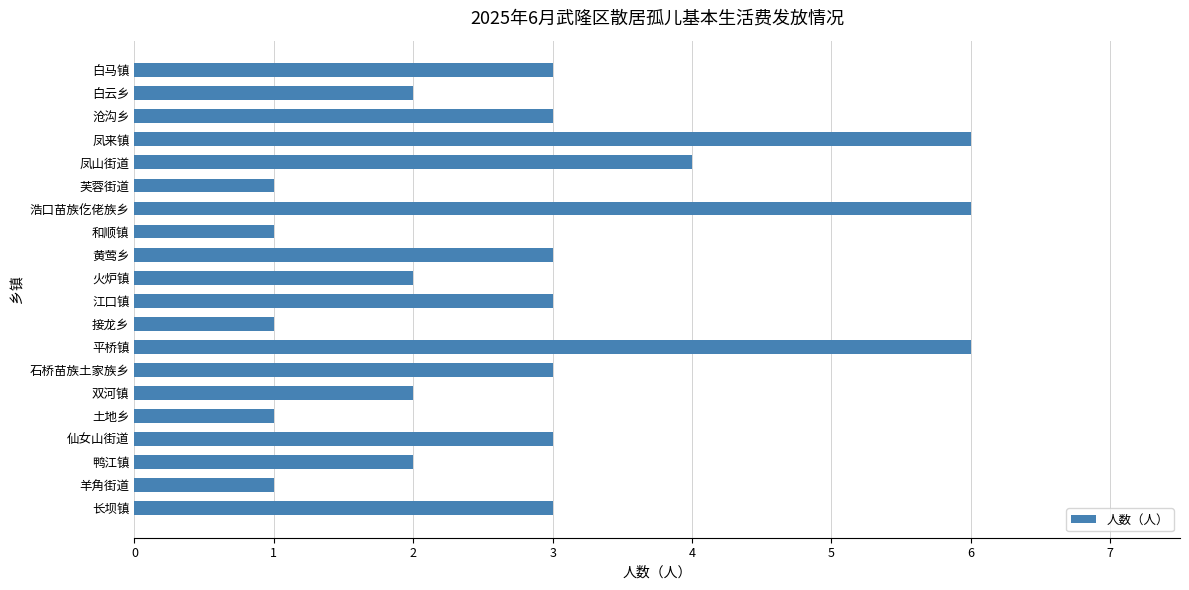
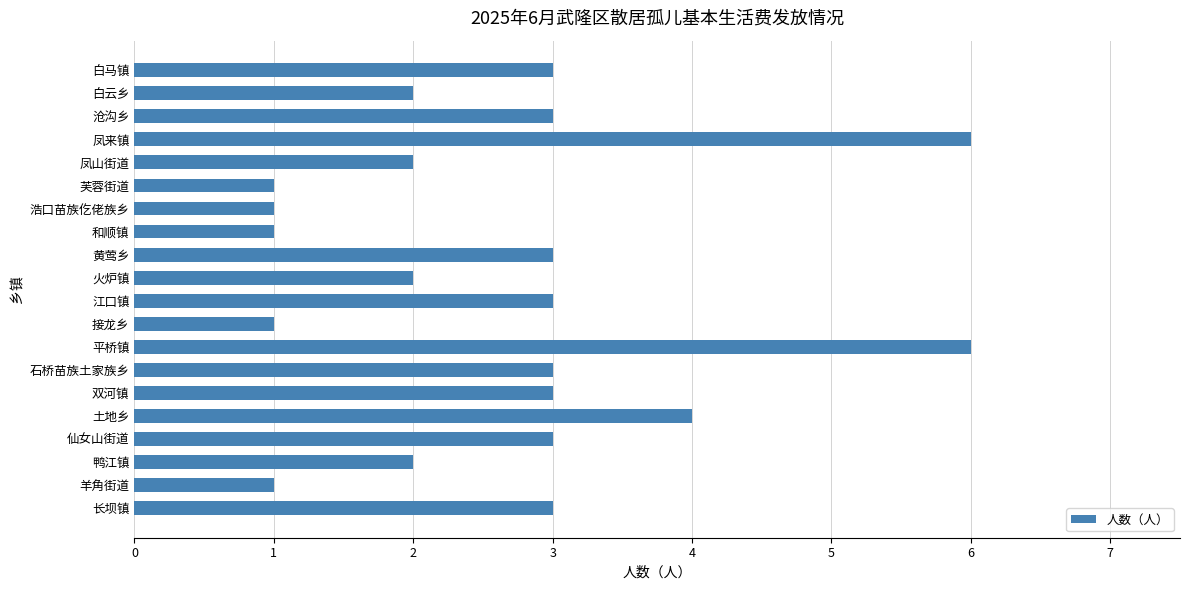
  {
    "白马镇": 3,
    "白云乡": 2,
    "沧沟乡": 3,
    "凤来镇": 6,
-   "凤山街道": 4,
+   "凤山街道": 2,
    "芙蓉街道": 1,
-   "浩口苗族仡佬族乡": 6,
+   "浩口苗族仡佬族乡": 1,
    "和顺镇": 1,
    "黄莺乡": 3,
    "火炉镇": 2,
    "江口镇": 3,
    "接龙乡": 1,
    "平桥镇": 6,
    "石桥苗族土家族乡": 3,
-   "双河镇": 2,
-   "土地乡": 1,
+   "双河镇": 3,
+   "土地乡": 4,
    "仙女山街道": 3,
    "鸭江镇": 2,
    "羊角街道": 1,
    "长坝镇": 3
  }
